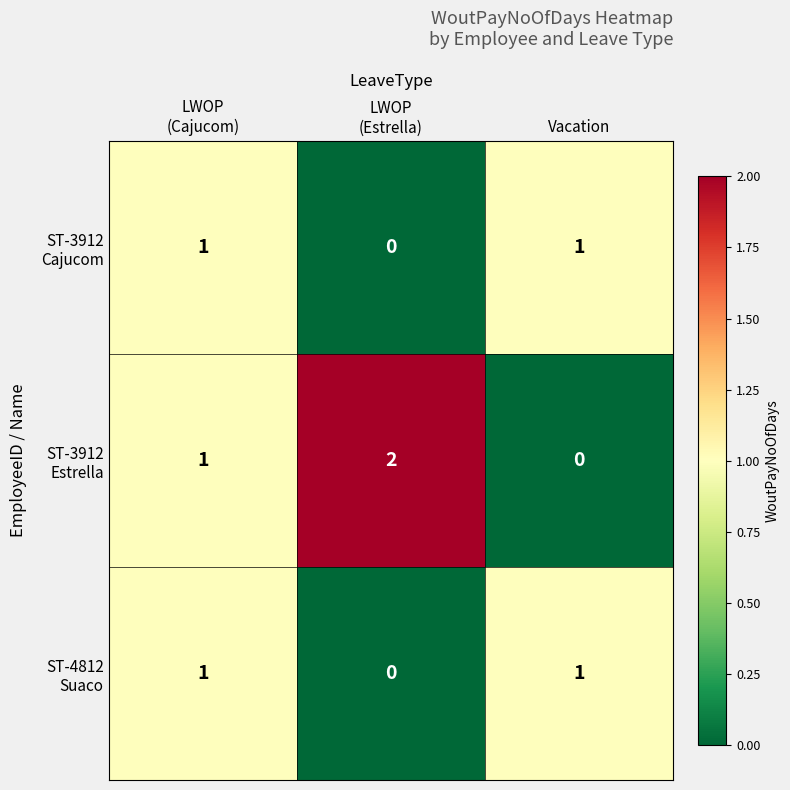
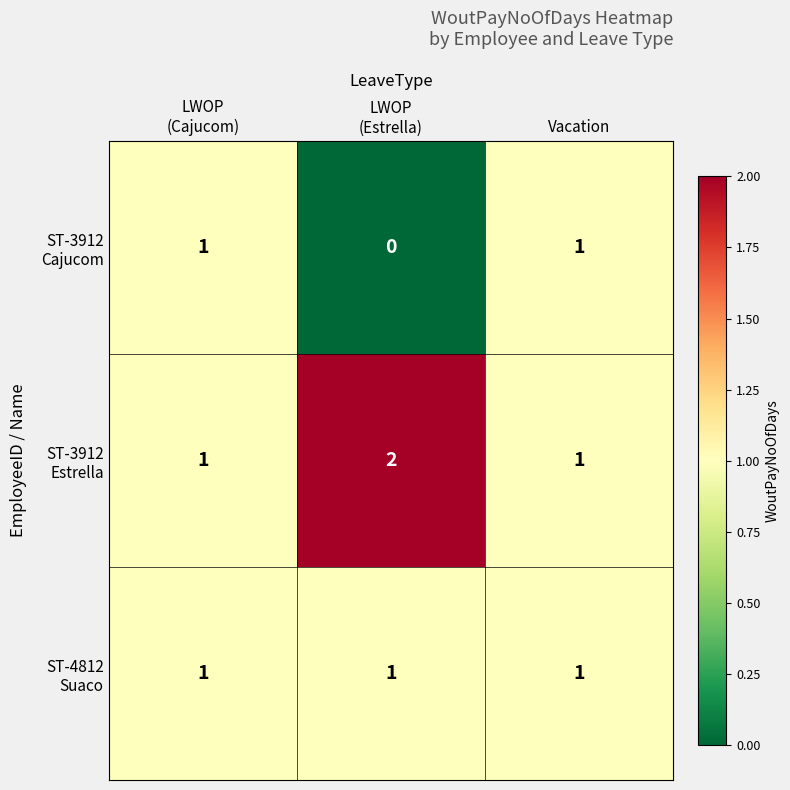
  {
    "ST-3912 Cajucom": {
      "LWOP (Cajucom)": 1,
      "LWOP (Estrella)": 0,
      "Vacation": 1
    },
    "ST-3912 Estrella": {
      "LWOP (Cajucom)": 1,
      "LWOP (Estrella)": 2,
-     "Vacation": 0
+     "Vacation": 1
    },
    "ST-4812 Suaco": {
      "LWOP (Cajucom)": 1,
-     "LWOP (Estrella)": 0,
+     "LWOP (Estrella)": 1,
      "Vacation": 1
    }
  }
